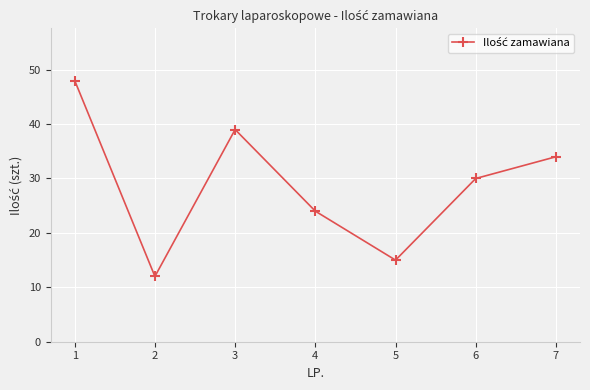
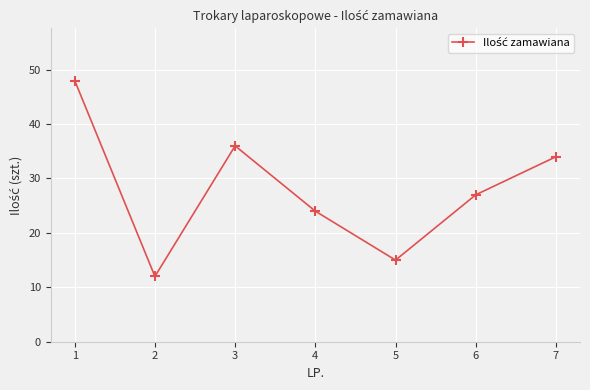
  {
    "1": 48,
    "2": 12,
-   "3": 39,
+   "3": 36,
    "4": 24,
    "5": 15,
-   "6": 30,
+   "6": 27,
    "7": 34
  }
